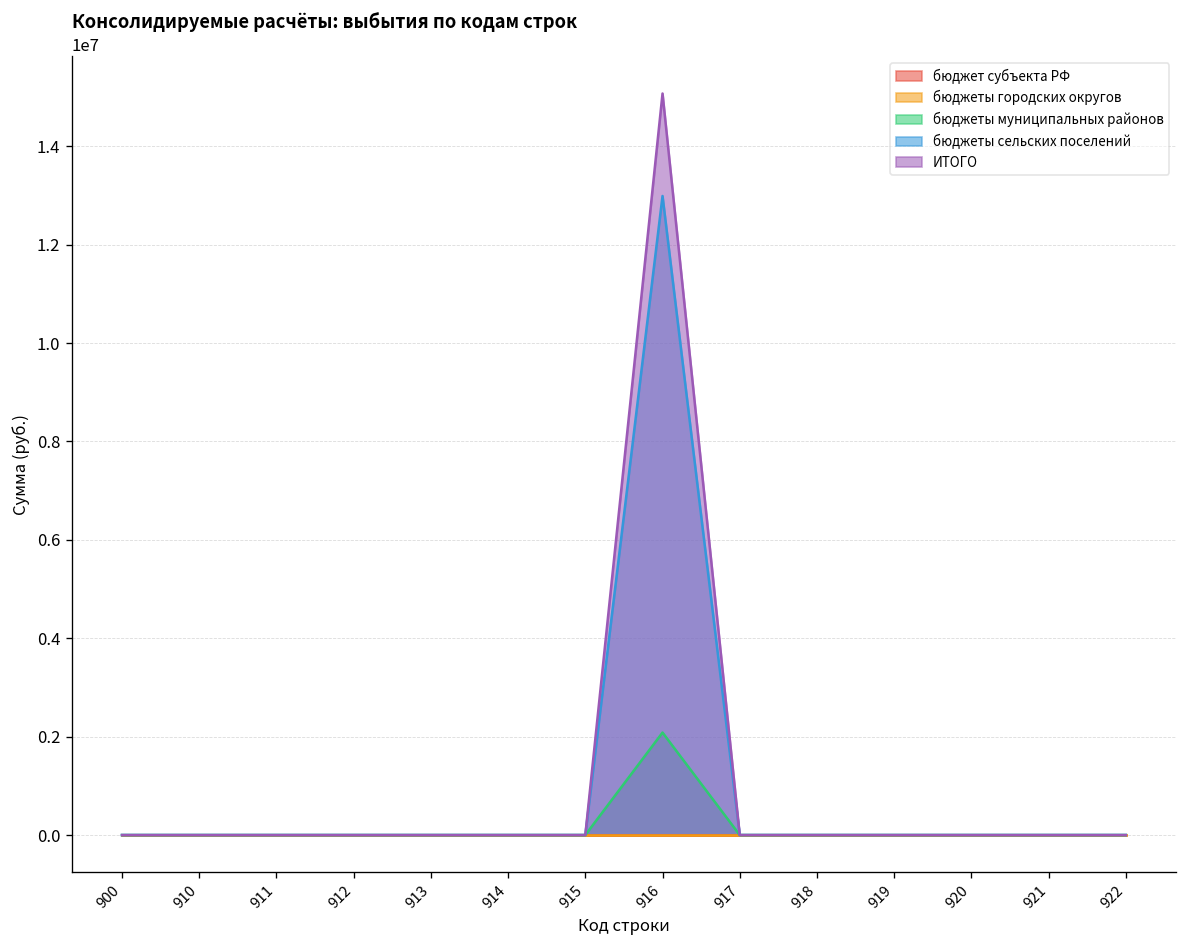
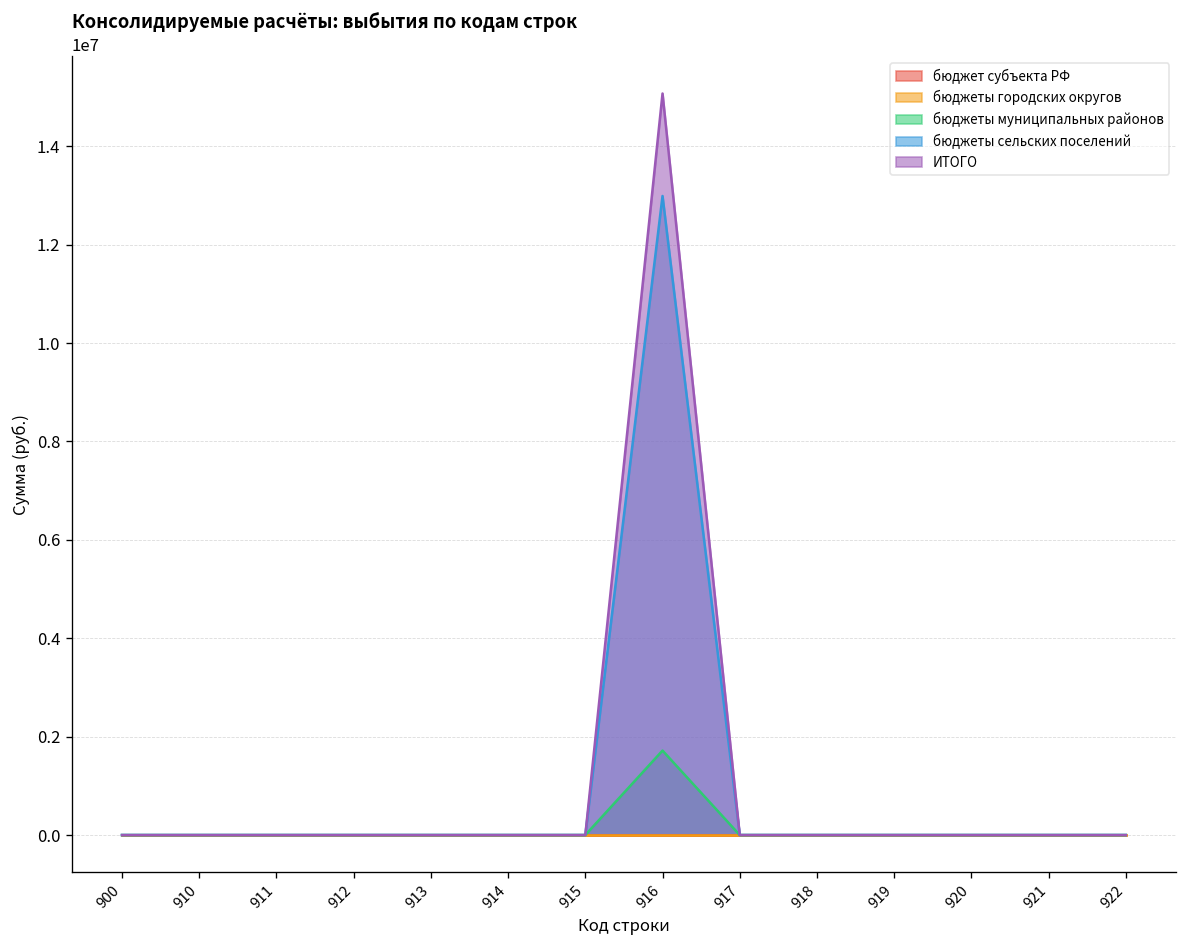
  {
    "бюджеты городских округов": {
      "916": 0
    },
    "бюджеты муниципальных районов": {
-     "916": 2100000
+     "916": 1700000
    },
    "бюджеты сельских поселений": {
      "916": 13000000
    },
    "ИТОГО": {
      "916": 15100000
    }
  }
